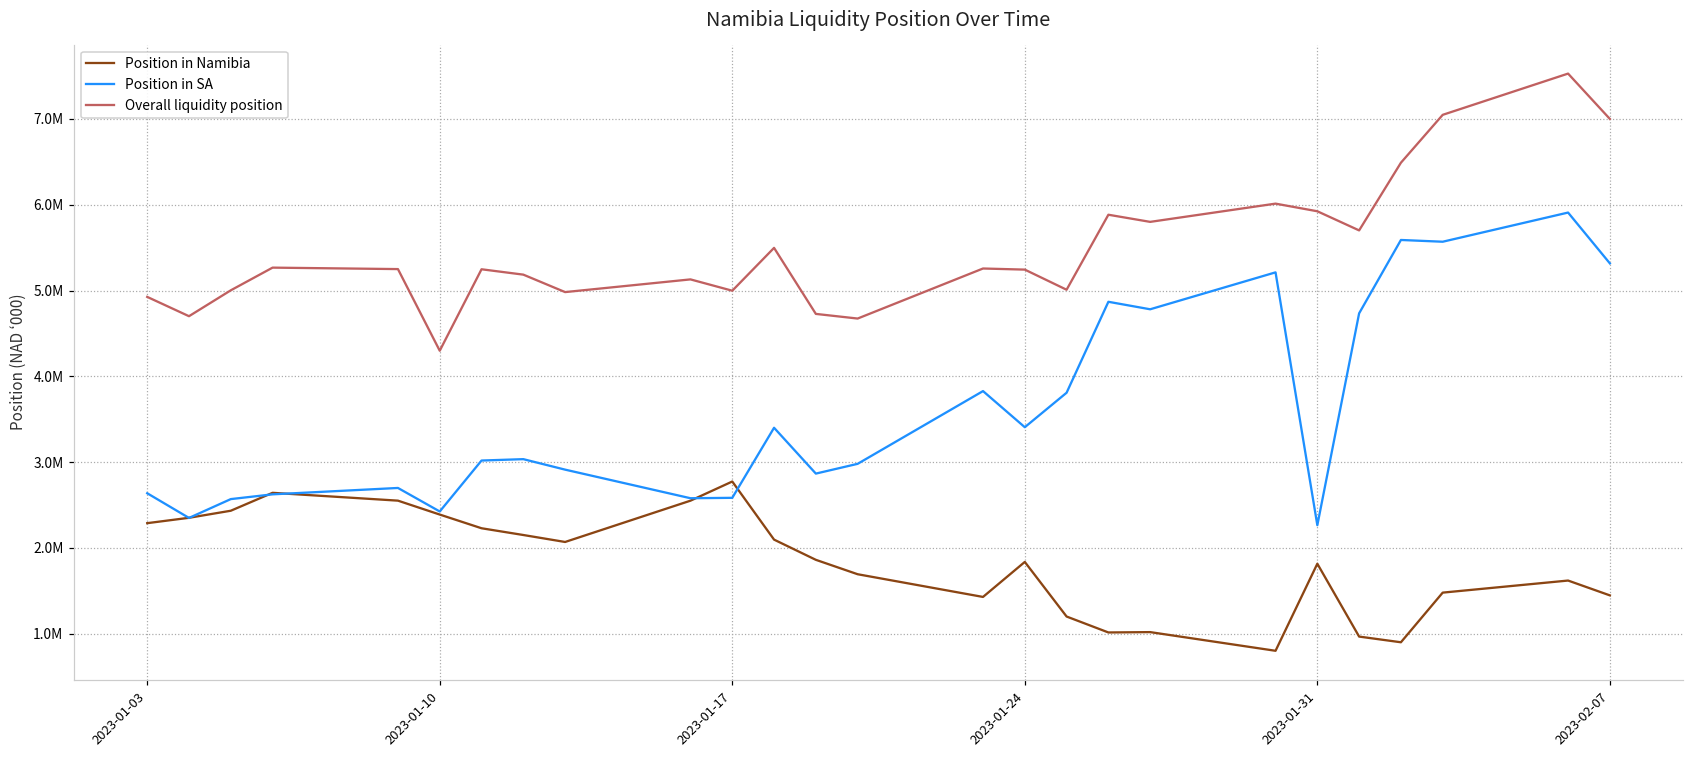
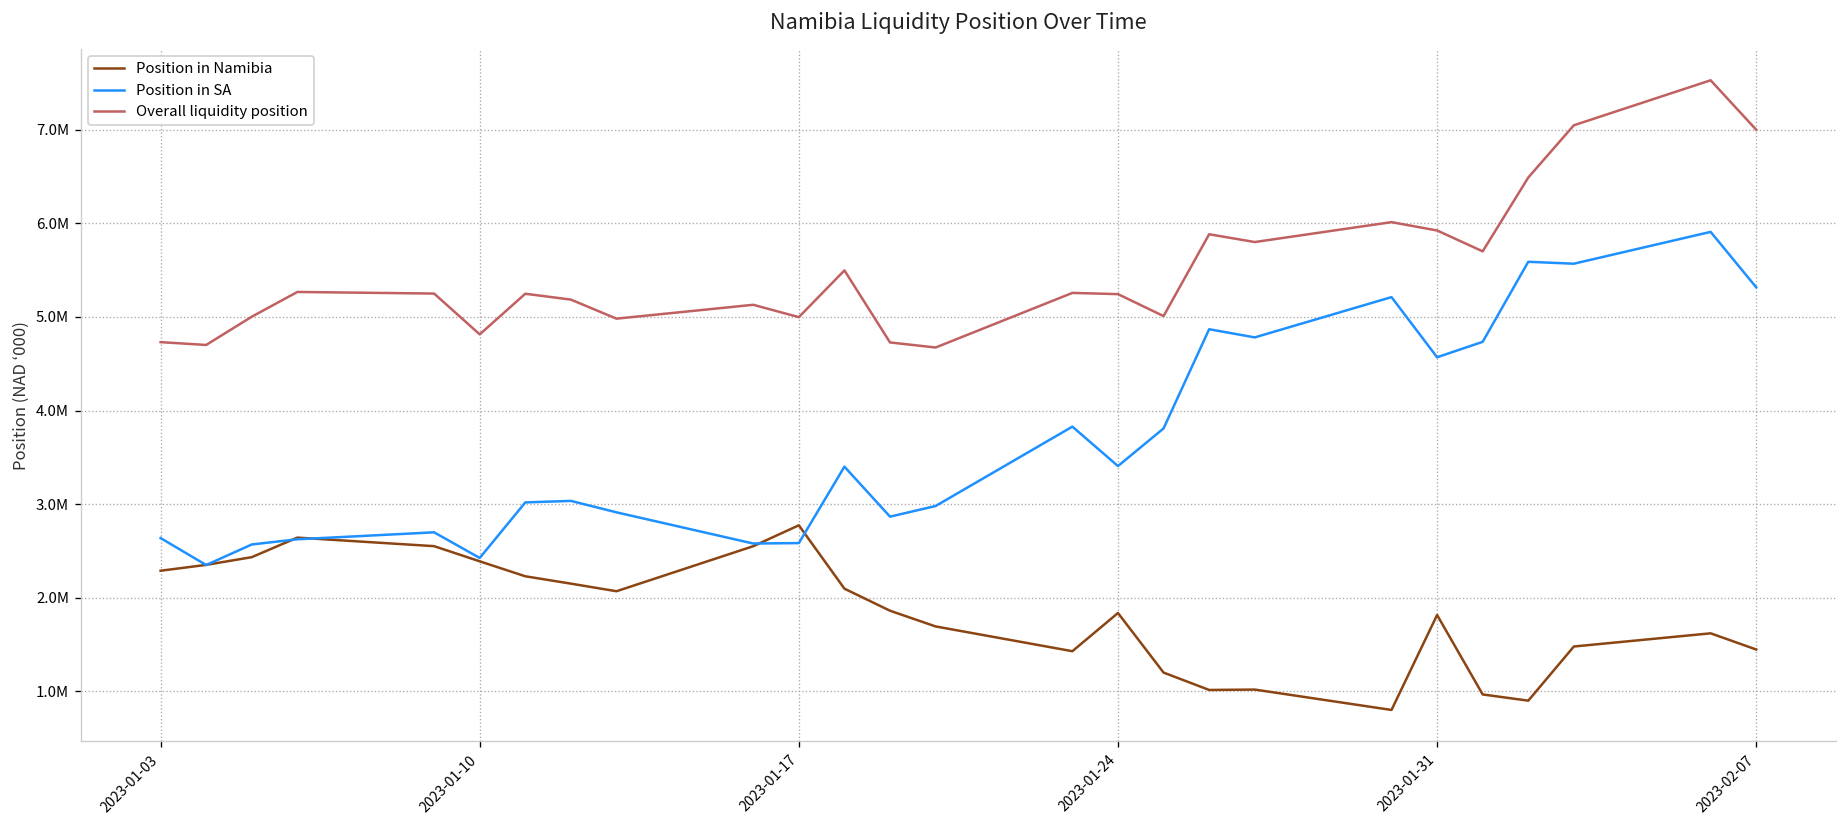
  {
    "Position in Namibia": {
      "2023-01-03": 2300000,
      "2023-01-10": 2400000,
      "2023-01-17": 2800000,
      "2023-01-24": 1800000,
      "2023-01-31": 1800000,
      "2023-02-07": 1400000
    },
    "Position in SA": {
      "2023-01-03": 2600000,
      "2023-01-10": 2400000,
      "2023-01-17": 2600000,
      "2023-01-24": 3400000,
-     "2023-01-31": 2300000,
+     "2023-01-31": 4600000,
      "2023-02-07": 5300000
    },
    "Overall liquidity position": {
-     "2023-01-03": 4900000,
-     "2023-01-10": 4300000,
+     "2023-01-03": 4700000,
+     "2023-01-10": 4800000,
      "2023-01-17": 5000000,
      "2023-01-24": 5200000,
      "2023-01-31": 5900000,
      "2023-02-07": 7000000
    }
  }
